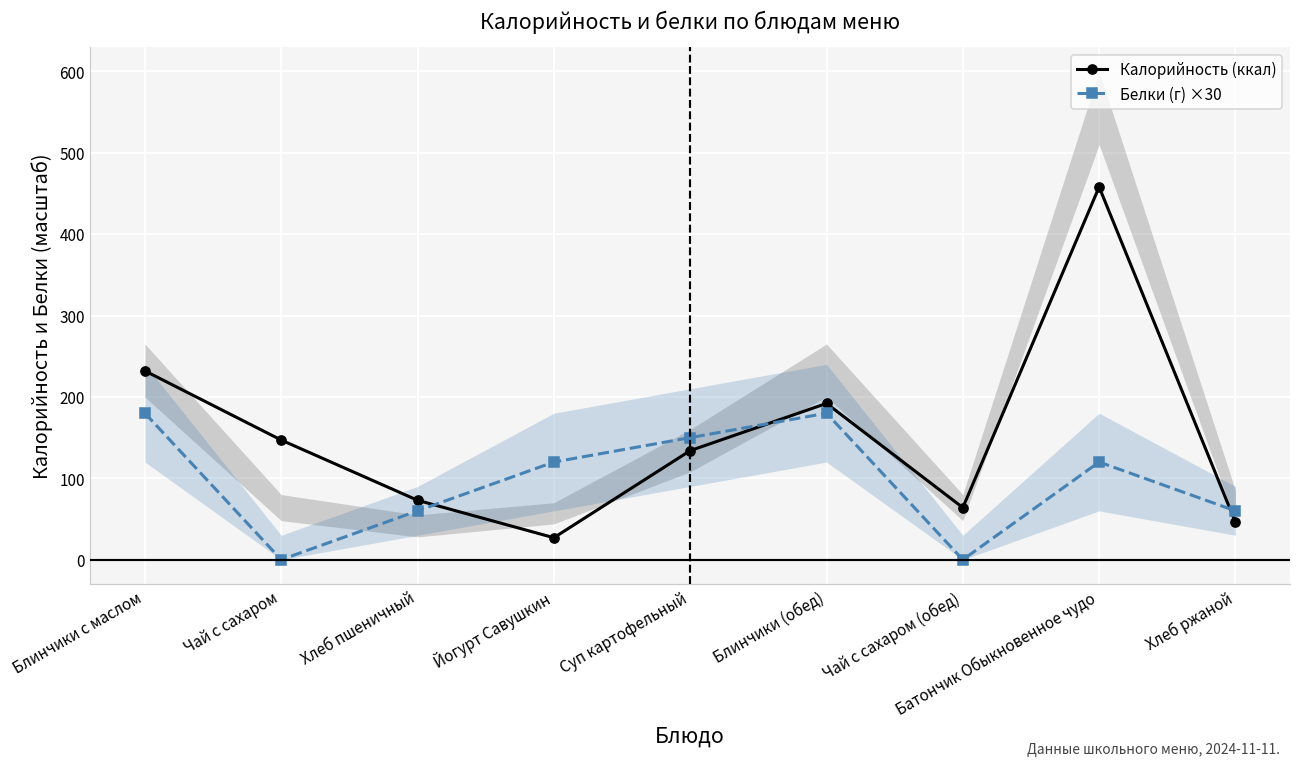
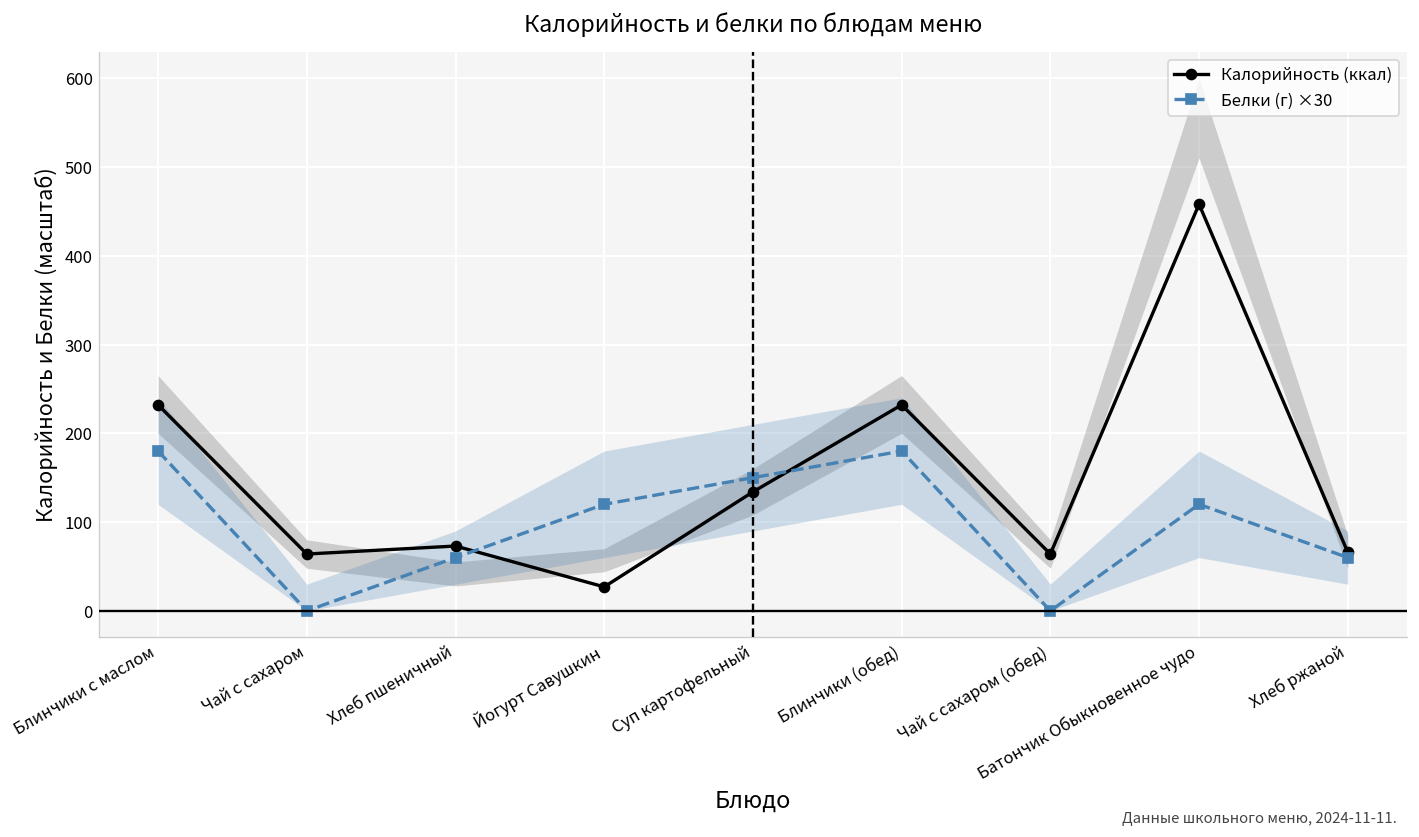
  {
    "Калорийность (ккал)": {
      "Блинчики с маслом": 230,
-     "Чай с сахаром": 150,
+     "Чай с сахаром": 60,
      "Хлеб пшеничный": 70,
      "Йогурт Савушкин": 30,
      "Суп картофельный": 130,
-     "Блинчики (обед)": 190,
+     "Блинчики (обед)": 230,
      "Чай с сахаром (обед)": 60,
      "Батончик Обыкновенное чудо": 460,
-     "Хлеб ржаной": 50
+     "Хлеб ржаной": 70
    }
  }
